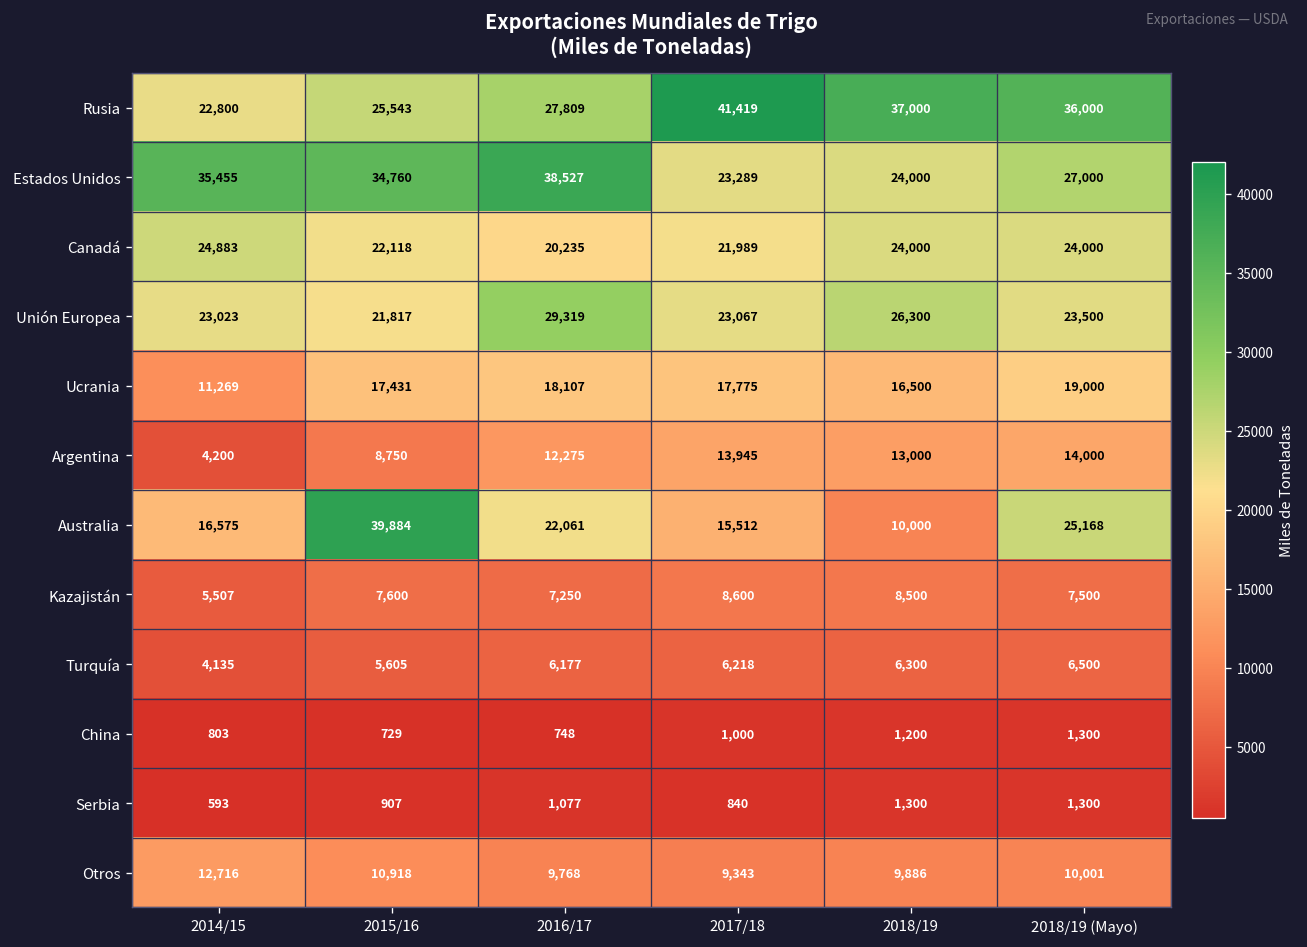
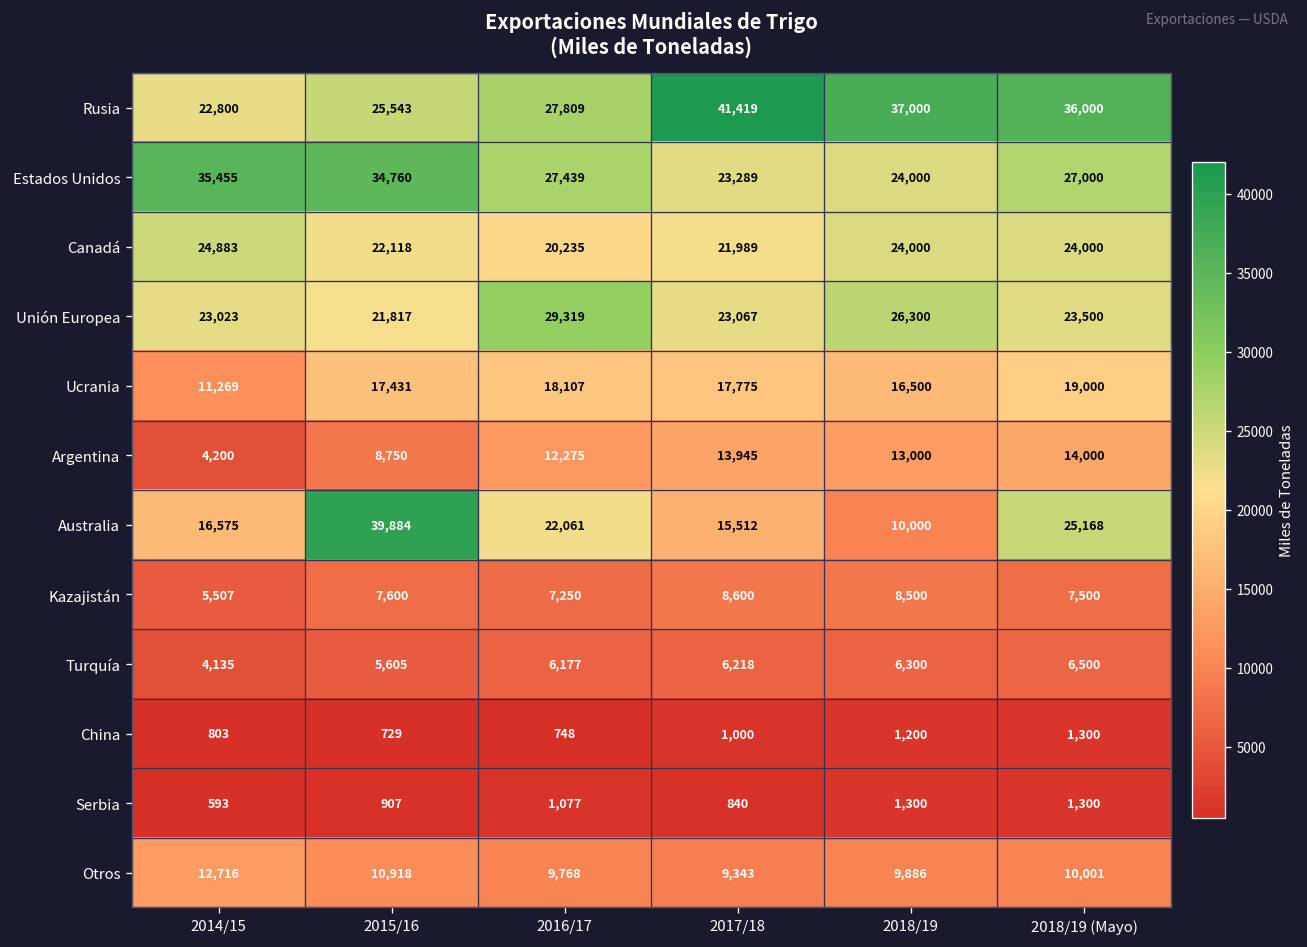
  {
    "Rusia": {
      "2014/15": "22,800",
      "2015/16": "25,543",
      "2016/17": "27,809",
      "2017/18": "41,419",
      "2018/19": "37,000",
      "2018/19 (Mayo)": "36,000"
    },
    "Estados Unidos": {
      "2014/15": "35,455",
      "2015/16": "34,760",
-     "2016/17": "38,527",
+     "2016/17": "27,439",
      "2017/18": "23,289",
      "2018/19": "24,000",
      "2018/19 (Mayo)": "27,000"
    },
    "Canadá": {
      "2014/15": "24,883",
      "2015/16": "22,118",
      "2016/17": "20,235",
      "2017/18": "21,989",
      "2018/19": "24,000",
      "2018/19 (Mayo)": "24,000"
    },
    "Unión Europea": {
      "2014/15": "23,023",
      "2015/16": "21,817",
      "2016/17": "29,319",
      "2017/18": "23,067",
      "2018/19": "26,300",
      "2018/19 (Mayo)": "23,500"
    },
    "Ucrania": {
      "2014/15": "11,269",
      "2015/16": "17,431",
      "2016/17": "18,107",
      "2017/18": "17,775",
      "2018/19": "16,500",
      "2018/19 (Mayo)": "19,000"
    },
    "Argentina": {
      "2014/15": "4,200",
      "2015/16": "8,750",
      "2016/17": "12,275",
      "2017/18": "13,945",
      "2018/19": "13,000",
      "2018/19 (Mayo)": "14,000"
    },
    "Australia": {
      "2014/15": "16,575",
      "2015/16": "39,884",
      "2016/17": "22,061",
      "2017/18": "15,512",
      "2018/19": "10,000",
      "2018/19 (Mayo)": "25,168"
    },
    "Kazajistán": {
      "2014/15": "5,507",
      "2015/16": "7,600",
      "2016/17": "7,250",
      "2017/18": "8,600",
      "2018/19": "8,500",
      "2018/19 (Mayo)": "7,500"
    },
    "Turquía": {
      "2014/15": "4,135",
      "2015/16": "5,605",
      "2016/17": "6,177",
      "2017/18": "6,218",
      "2018/19": "6,300",
      "2018/19 (Mayo)": "6,500"
    },
    "China": {
      "2014/15": "803",
      "2015/16": "729",
      "2016/17": "748",
      "2017/18": "1,000",
      "2018/19": "1,200",
      "2018/19 (Mayo)": "1,300"
    },
    "Serbia": {
      "2014/15": "593",
      "2015/16": "907",
      "2016/17": "1,077",
      "2017/18": "840",
      "2018/19": "1,300",
      "2018/19 (Mayo)": "1,300"
    },
    "Otros": {
      "2014/15": "12,716",
      "2015/16": "10,918",
      "2016/17": "9,768",
      "2017/18": "9,343",
      "2018/19": "9,886",
      "2018/19 (Mayo)": "10,001"
    }
  }
